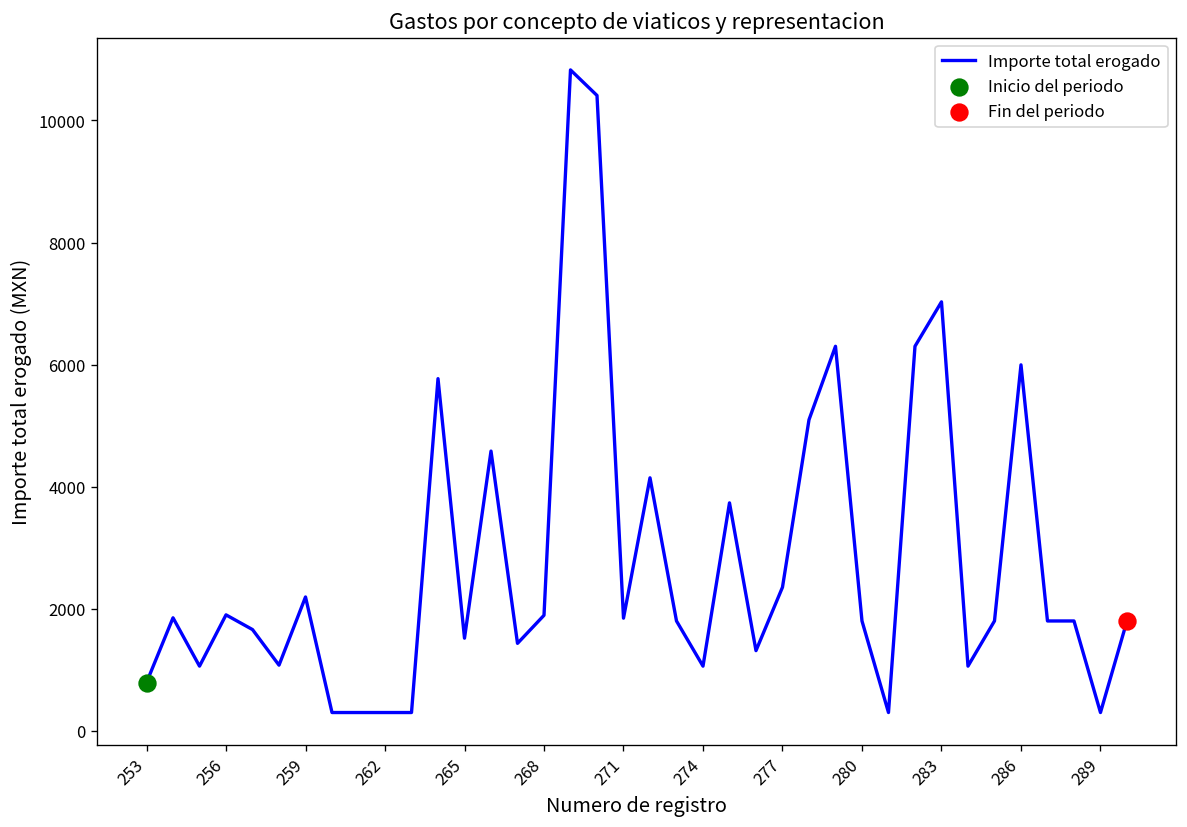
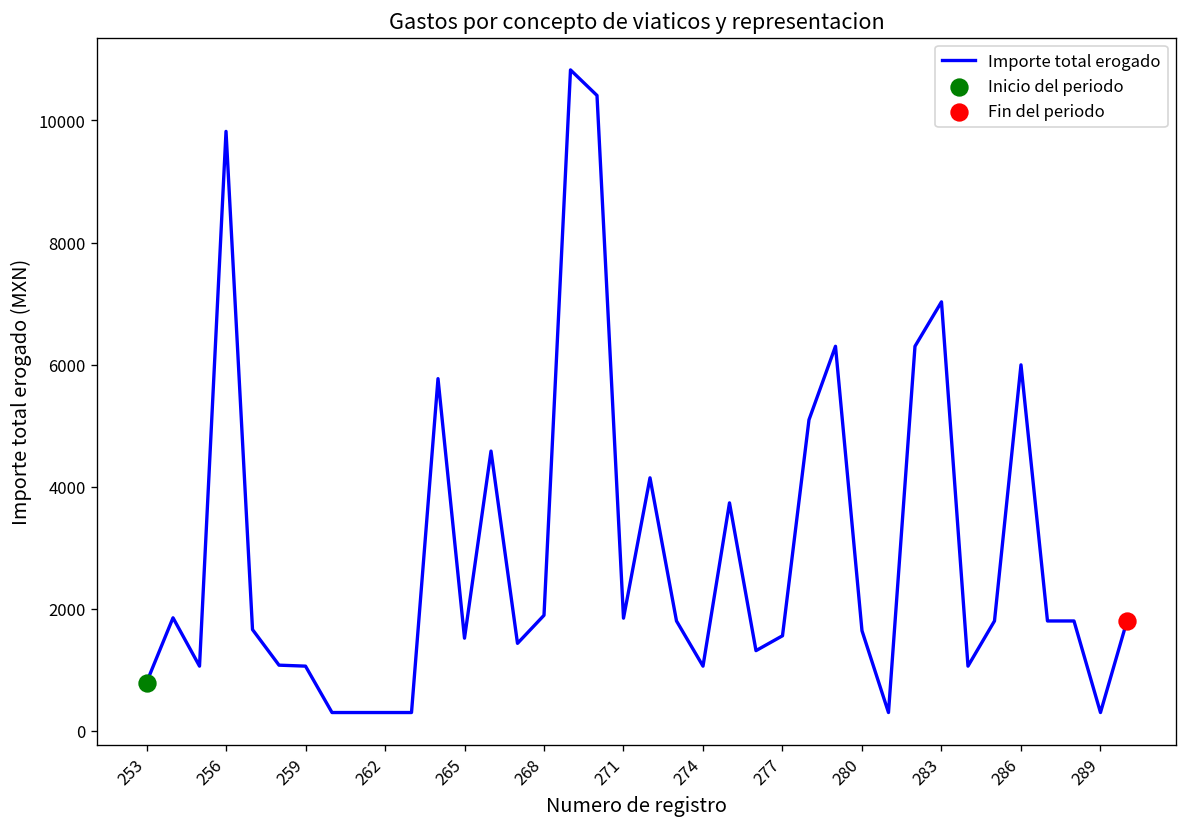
  {
    "Importe total erogado": {
-     "256": 1900,
-     "259": 2200,
+     "256": 9800,
+     "259": 1100,
      "262": 300,
      "265": 1500,
      "268": 1900,
      "271": 1800,
      "274": 1100,
-     "277": 2400,
-     "280": 1800,
+     "277": 1600,
+     "280": 1600,
      "283": 7000,
      "286": 6000,
      "289": 300
    }
  }
